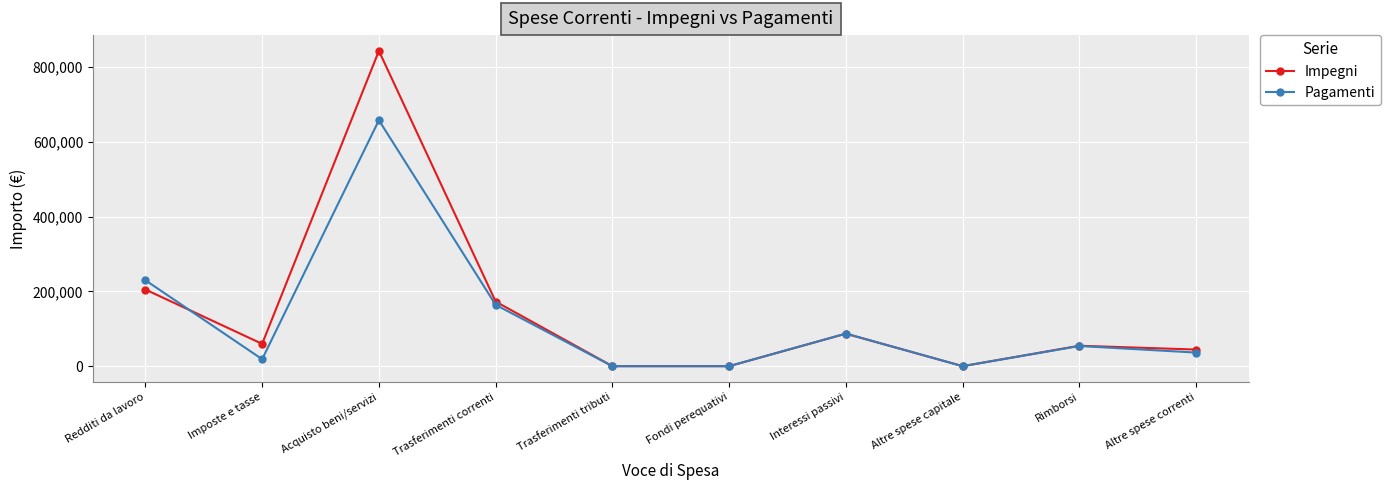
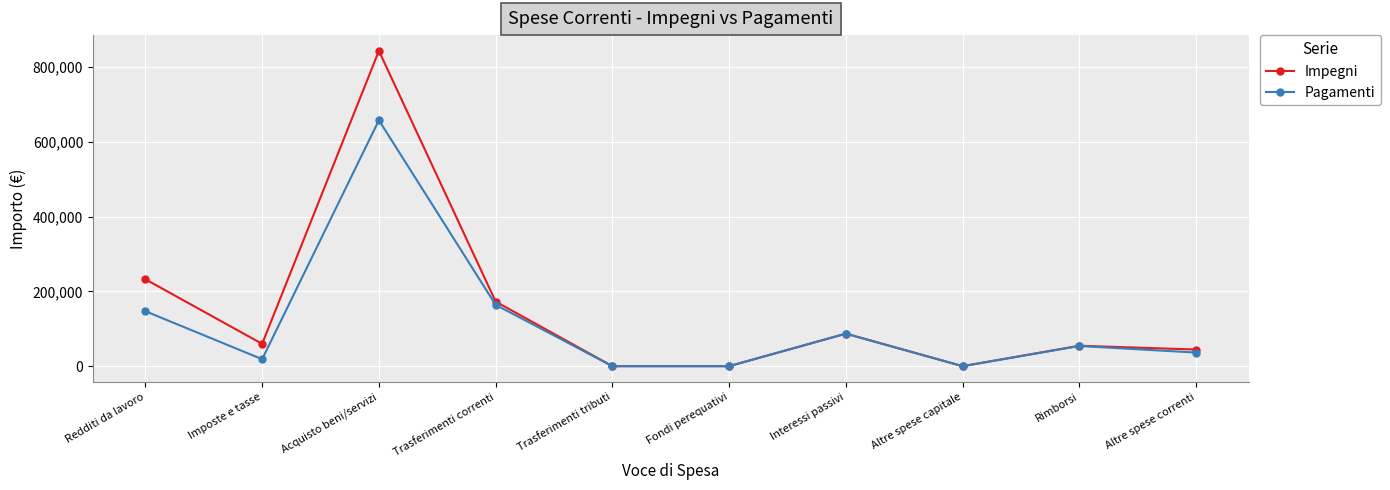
  {
    "Impegni": {
-     "Redditi da lavoro": "210,000",
+     "Redditi da lavoro": "230,000",
      "Imposte e tasse": "60,000",
      "Acquisto beni/servizi": "840,000",
      "Trasferimenti correnti": "170,000",
      "Altre spese correnti": "40,000"
    },
    "Pagamenti": {
-     "Redditi da lavoro": "230,000",
+     "Redditi da lavoro": "150,000",
      "Imposte e tasse": "20,000",
      "Acquisto beni/servizi": "660,000",
      "Trasferimenti correnti": "160,000",
      "Altre spese correnti": "40,000"
    }
  }
